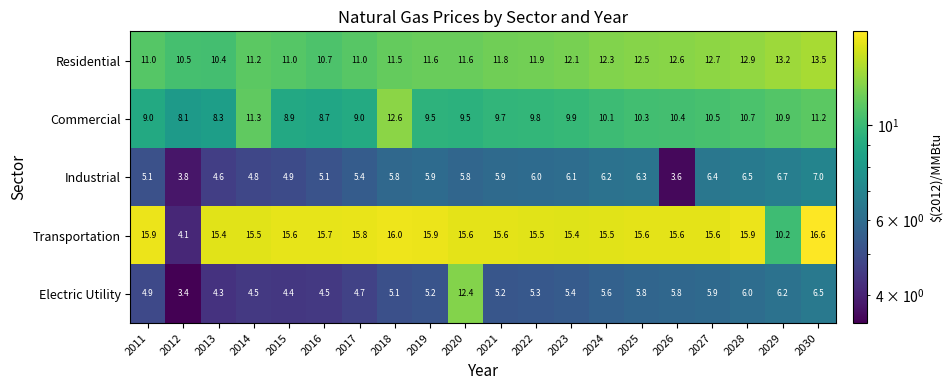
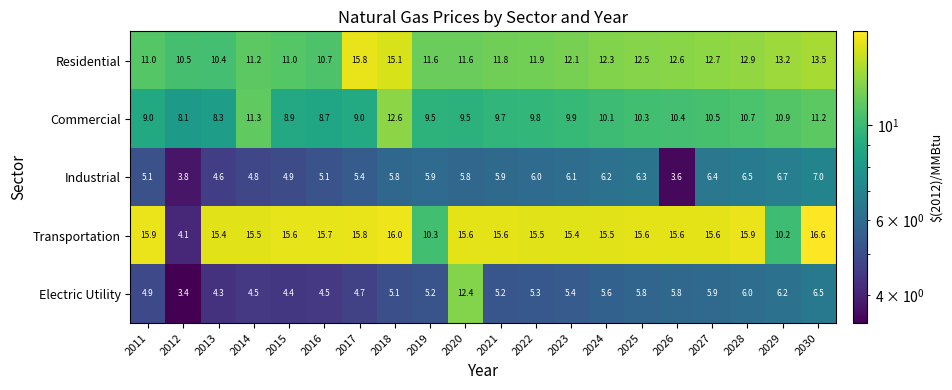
  {
    "Residential": {
      "2011": 11.0,
      "2012": 10.5,
      "2013": 10.4,
      "2014": 11.2,
      "2015": 11.0,
      "2016": 10.7,
-     "2017": 11.0,
-     "2018": 11.5,
+     "2017": 15.8,
+     "2018": 15.1,
      "2019": 11.6,
      "2020": 11.6,
      "2021": 11.8,
      "2022": 11.9,
      "2023": 12.1,
      "2024": 12.3,
      "2025": 12.5,
      "2026": 12.6,
      "2027": 12.7,
      "2028": 12.9,
      "2029": 13.2,
      "2030": 13.5
    },
    "Commercial": {
      "2011": 9.0,
      "2012": 8.1,
      "2013": 8.3,
      "2014": 11.3,
      "2015": 8.9,
      "2016": 8.7,
      "2017": 9.0,
      "2018": 12.6,
      "2019": 9.5,
      "2020": 9.5,
      "2021": 9.7,
      "2022": 9.8,
      "2023": 9.9,
      "2024": 10.1,
      "2025": 10.3,
      "2026": 10.4,
      "2027": 10.5,
      "2028": 10.7,
      "2029": 10.9,
      "2030": 11.2
    },
    "Industrial": {
      "2011": 5.1,
      "2012": 3.8,
      "2013": 4.6,
      "2014": 4.8,
      "2015": 4.9,
      "2016": 5.1,
      "2017": 5.4,
      "2018": 5.8,
      "2019": 5.9,
      "2020": 5.8,
      "2021": 5.9,
      "2022": 6.0,
      "2023": 6.1,
      "2024": 6.2,
      "2025": 6.3,
      "2026": 3.6,
      "2027": 6.4,
      "2028": 6.5,
      "2029": 6.7,
      "2030": 7.0
    },
    "Transportation": {
      "2011": 15.9,
      "2012": 4.1,
      "2013": 15.4,
      "2014": 15.5,
      "2015": 15.6,
      "2016": 15.7,
      "2017": 15.8,
      "2018": 16.0,
-     "2019": 15.9,
+     "2019": 10.3,
      "2020": 15.6,
      "2021": 15.6,
      "2022": 15.5,
      "2023": 15.4,
      "2024": 15.5,
      "2025": 15.6,
      "2026": 15.6,
      "2027": 15.6,
      "2028": 15.9,
      "2029": 10.2,
      "2030": 16.6
    },
    "Electric Utility": {
      "2011": 4.9,
      "2012": 3.4,
      "2013": 4.3,
      "2014": 4.5,
      "2015": 4.4,
      "2016": 4.5,
      "2017": 4.7,
      "2018": 5.1,
      "2019": 5.2,
      "2020": 12.4,
      "2021": 5.2,
      "2022": 5.3,
      "2023": 5.4,
      "2024": 5.6,
      "2025": 5.8,
      "2026": 5.8,
      "2027": 5.9,
      "2028": 6.0,
      "2029": 6.2,
      "2030": 6.5
    }
  }
